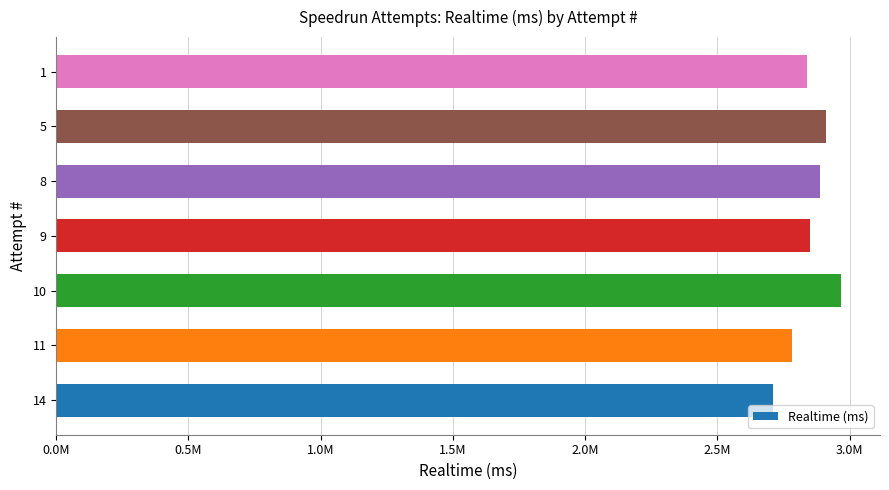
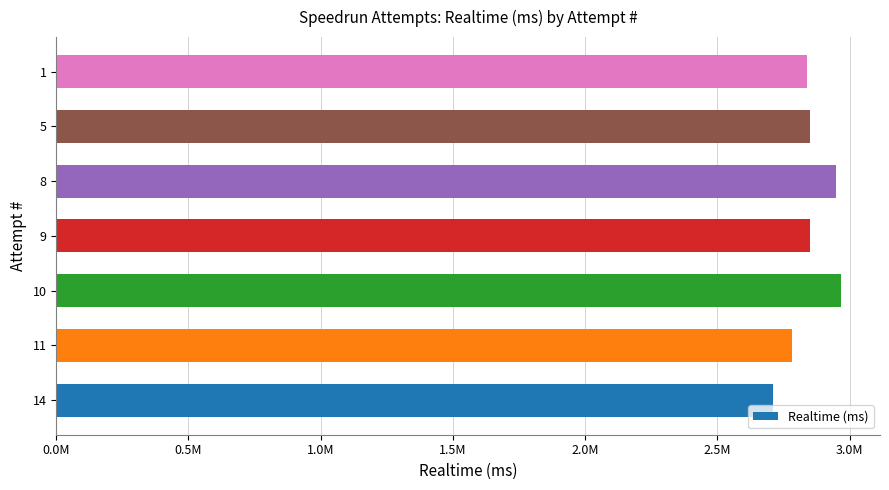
  {
    "1": 2840000,
-   "5": 2910000,
-   "8": 2890000,
+   "5": 2850000,
+   "8": 2950000,
    "9": 2850000,
    "10": 2970000,
    "11": 2780000,
    "14": 2710000
  }
